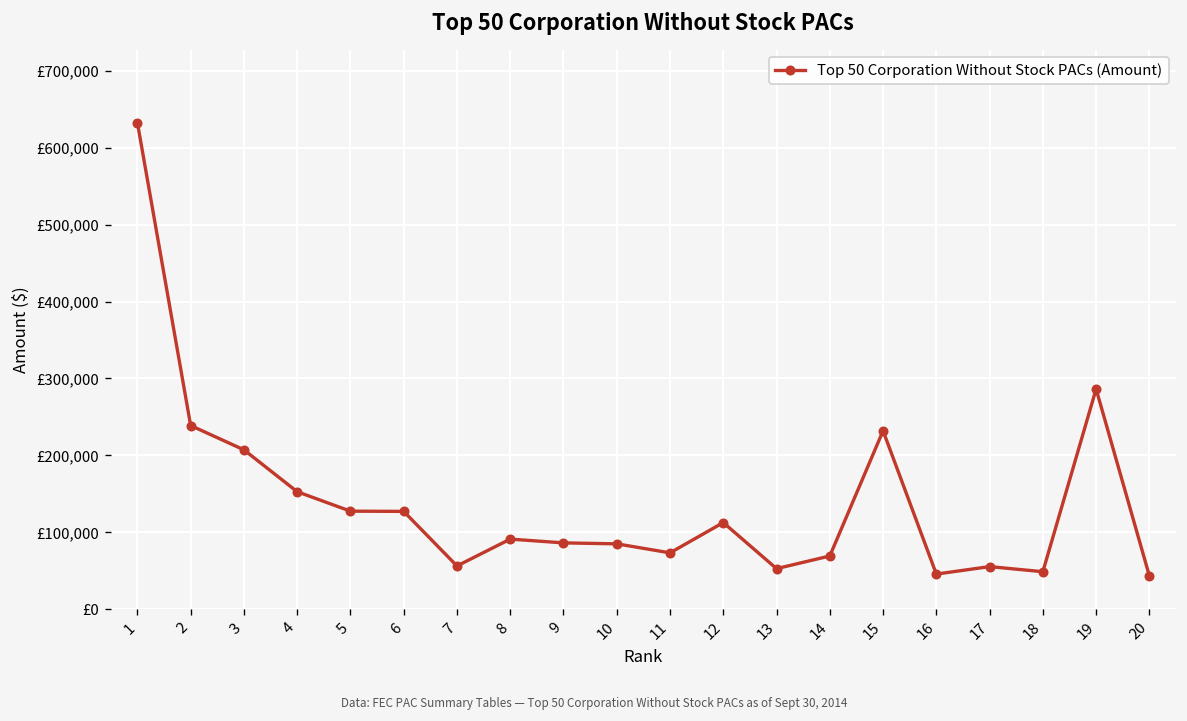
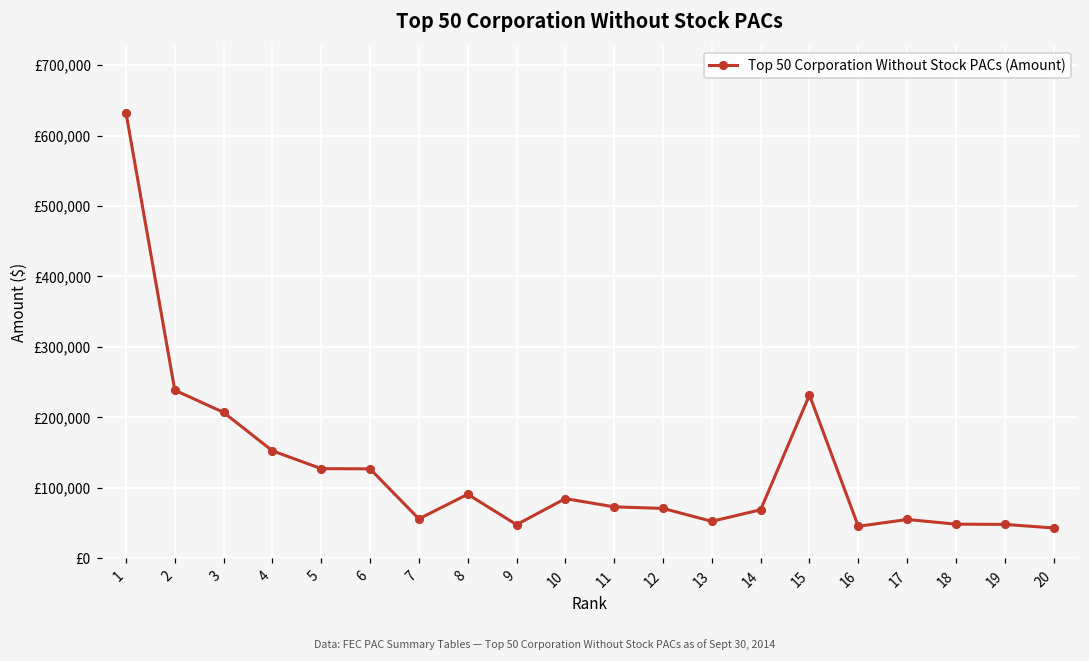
  {
    "1": "£630,000",
    "2": "£240,000",
    "3": "£210,000",
    "4": "£150,000",
    "5": "£130,000",
    "6": "£130,000",
    "7": "£60,000",
    "8": "£90,000",
-   "9": "£90,000",
+   "9": "£50,000",
    "10": "£80,000",
    "11": "£70,000",
-   "12": "£110,000",
+   "12": "£70,000",
    "13": "£50,000",
    "14": "£70,000",
    "15": "£230,000",
    "16": "£50,000",
    "17": "£60,000",
    "18": "£50,000",
-   "19": "£290,000",
+   "19": "£50,000",
    "20": "£40,000"
  }
